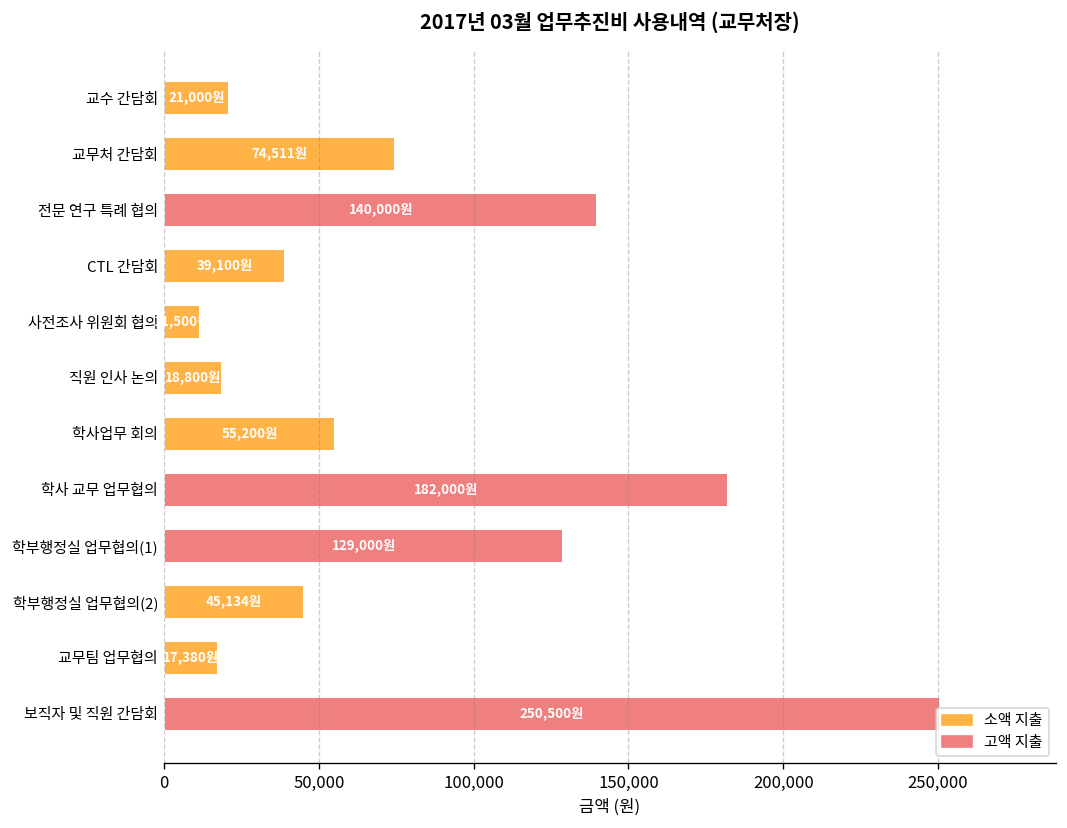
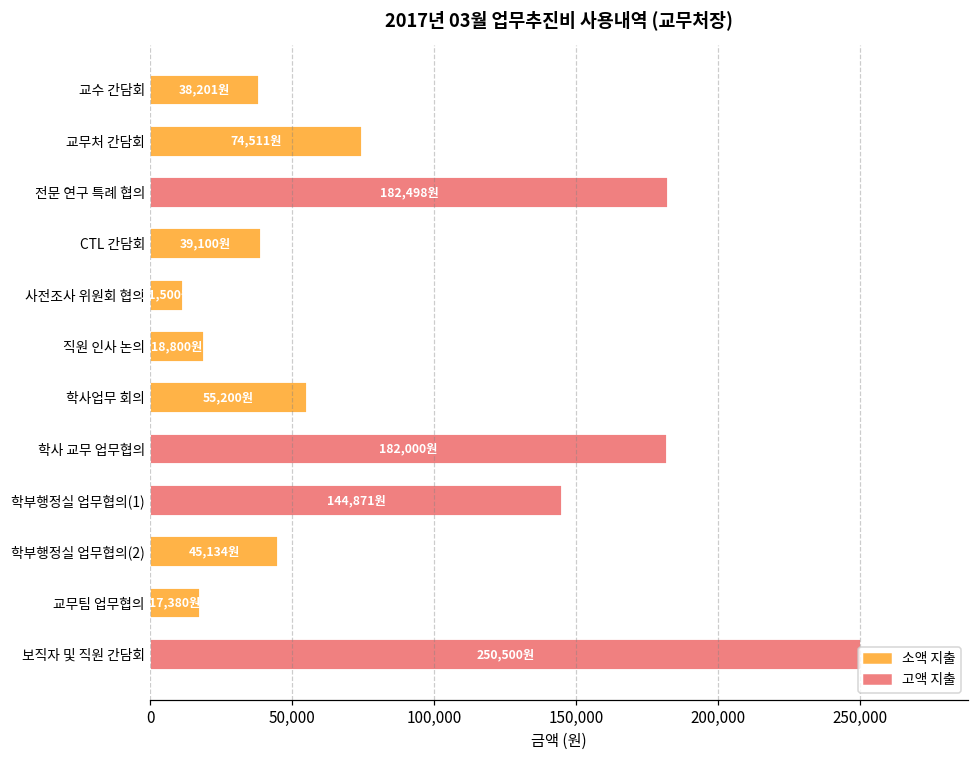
  {
-   "교수 간담회": "21,000원",
+   "교수 간담회": "38,201원",
    "교무처 간담회": "74,511원",
-   "전문 연구 특례 협의": "140,000원",
+   "전문 연구 특례 협의": "182,498원",
    "CTL 간담회": "39,100원",
    "사전조사 위원회 협의": "11,500원",
    "직원 인사 논의": "18,800원",
    "학사업무 회의": "55,200원",
    "학사 교무 업무협의": "182,000원",
-   "학부행정실 업무협의(1)": "129,000원",
+   "학부행정실 업무협의(1)": "144,871원",
    "학부행정실 업무협의(2)": "45,134원",
    "교무팀 업무협의": "17,380원"
  }
